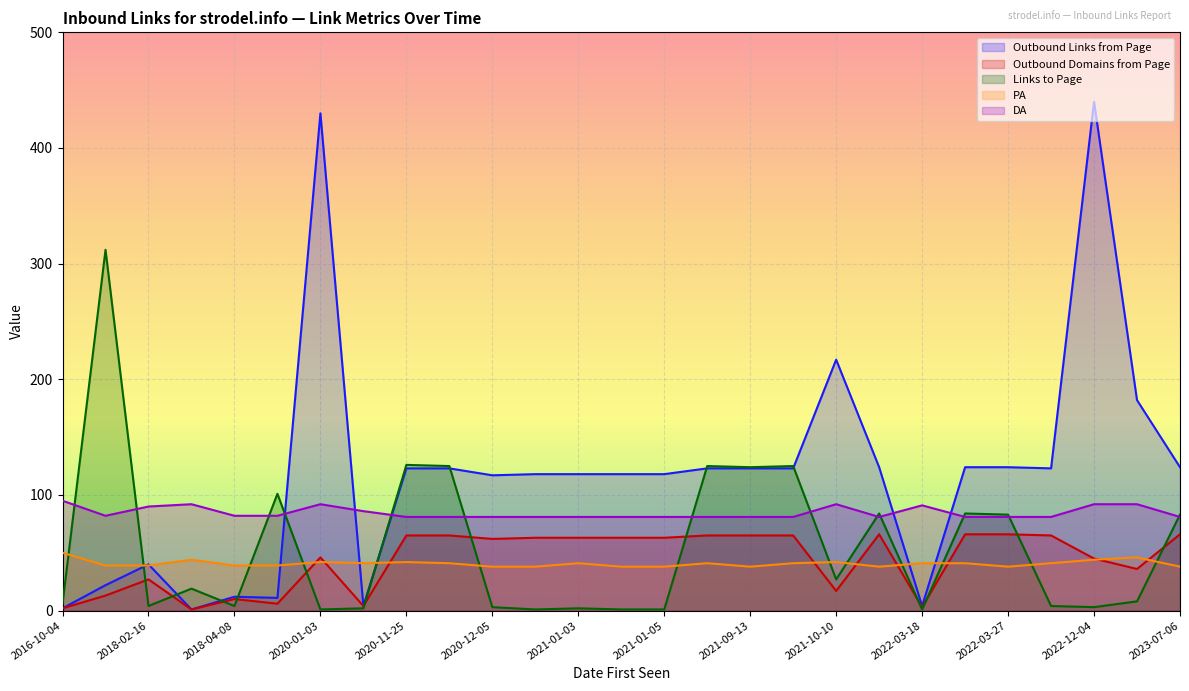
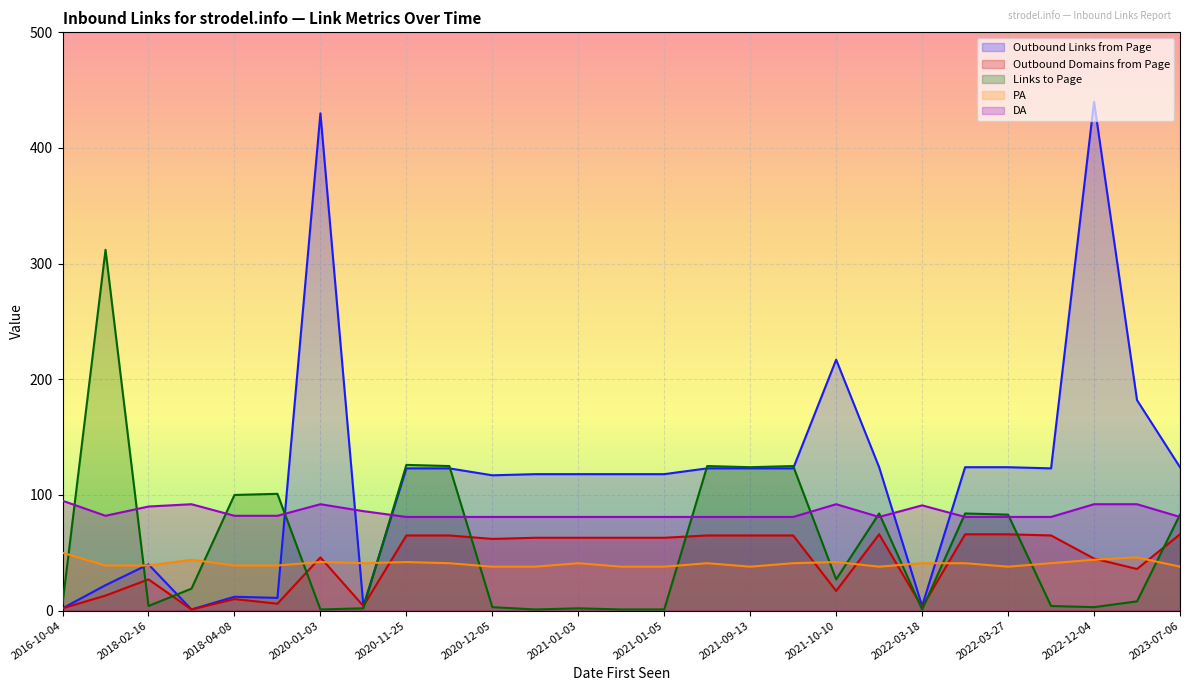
  {
    "Links to Page": {
      "2016-10-04": 6,
-     "2018-04-08": 4,
+     "2018-04-08": 100,
      "2020-11-25": 126,
      "2021-01-05": 1,
      "2021-10-10": 27,
      "2022-12-04": 3
    }
  }
